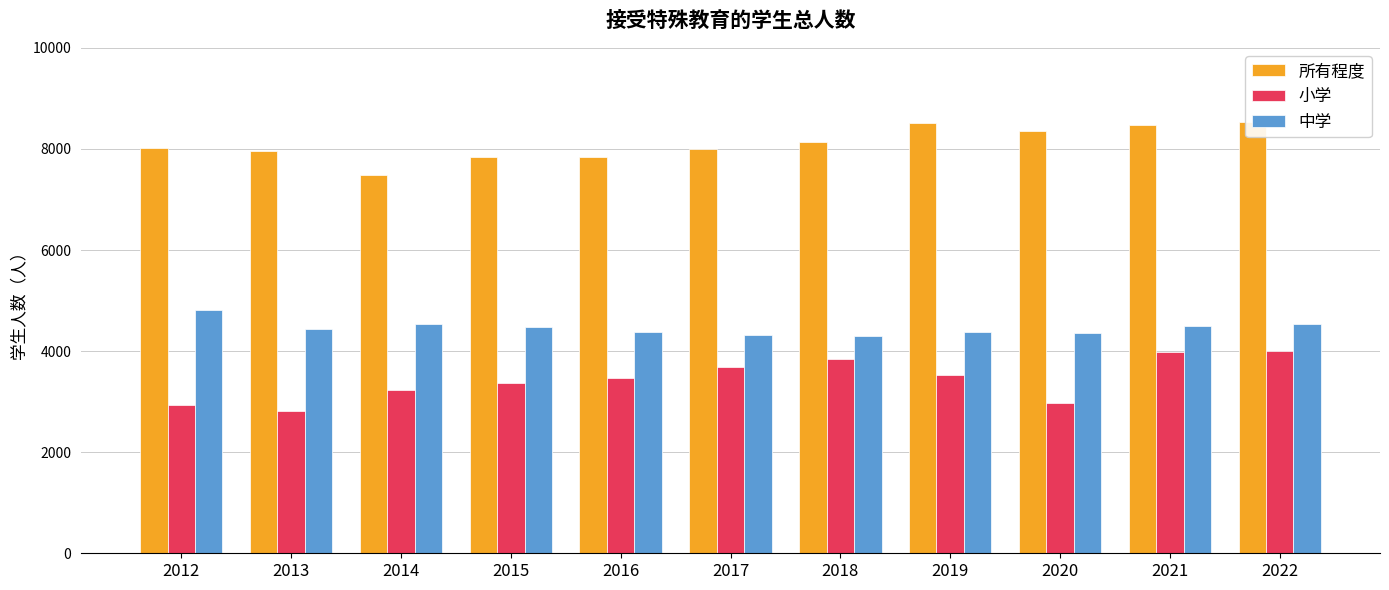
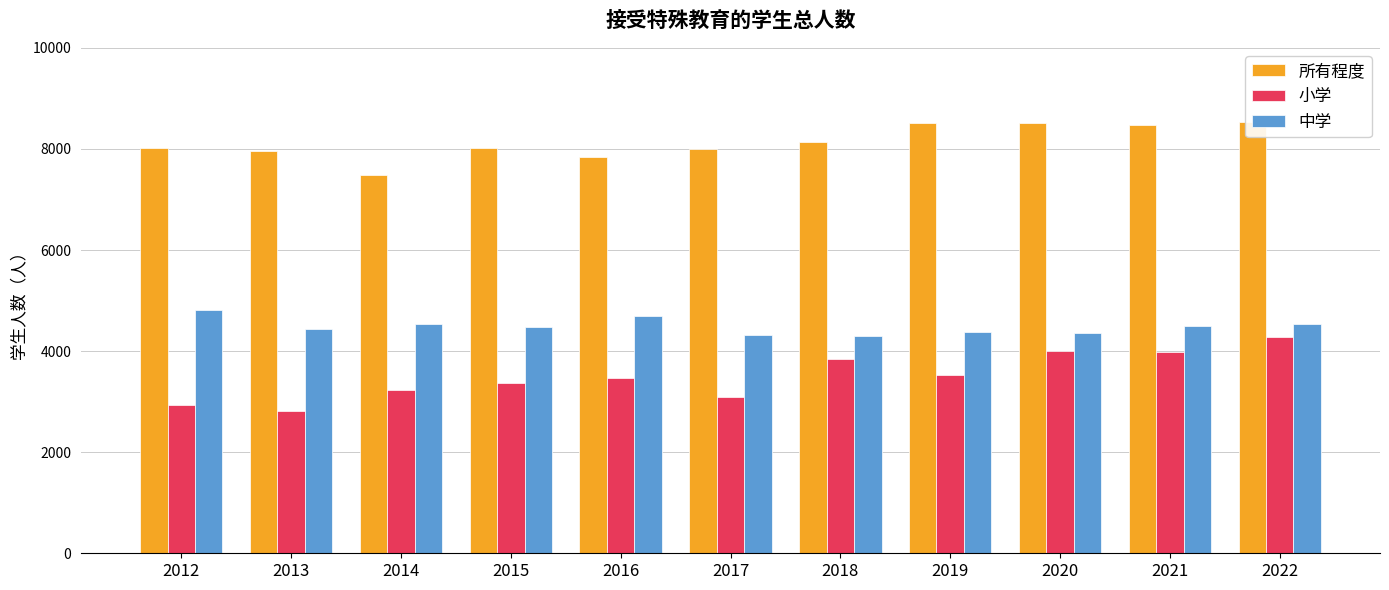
  {
    "所有程度": {
      "2012": 8000,
      "2013": 8000,
      "2014": 7500,
-     "2015": 7800,
+     "2015": 8000,
      "2016": 7800,
      "2017": 8000,
      "2018": 8100,
      "2019": 8500,
-     "2020": 8400,
+     "2020": 8500,
      "2021": 8500
    },
    "小学": {
      "2012": 2900,
      "2013": 2800,
      "2014": 3200,
      "2015": 3400,
      "2016": 3500,
-     "2017": 3700,
+     "2017": 3100,
      "2018": 3800,
      "2019": 3500,
-     "2020": 3000,
+     "2020": 4000,
      "2021": 4000,
-     "2022": 4000
+     "2022": 4300
    },
    "中学": {
      "2012": 4800,
      "2013": 4400,
      "2014": 4500,
      "2015": 4500,
-     "2016": 4400,
+     "2016": 4700,
      "2017": 4300,
      "2018": 4300,
      "2019": 4400,
      "2020": 4400,
      "2021": 4500,
      "2022": 4500
    }
  }
